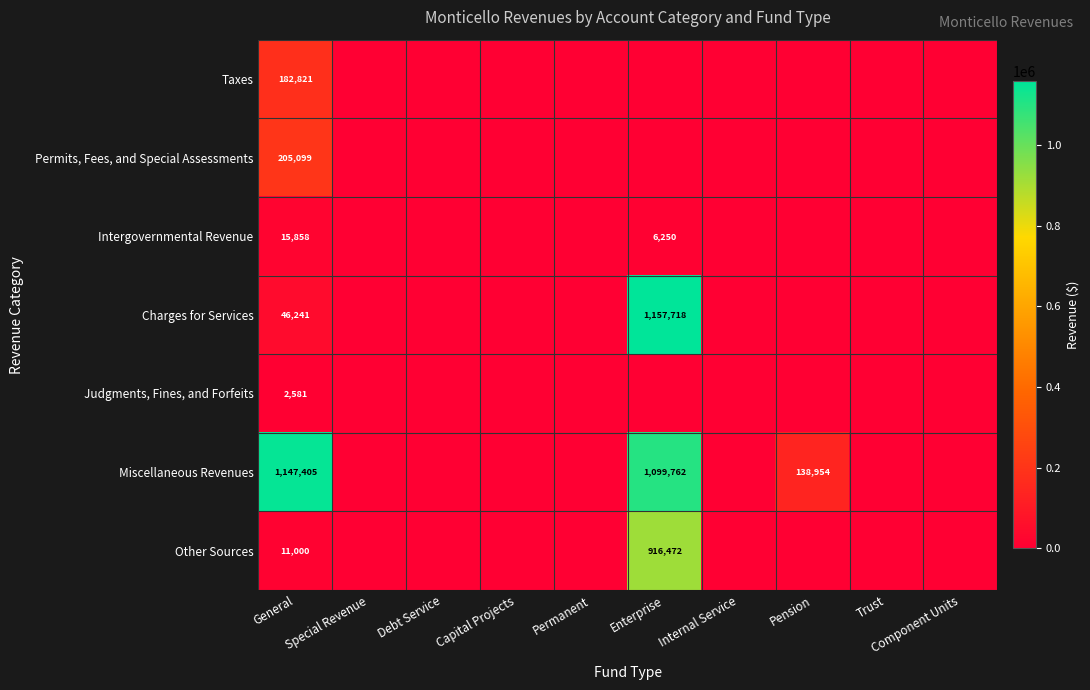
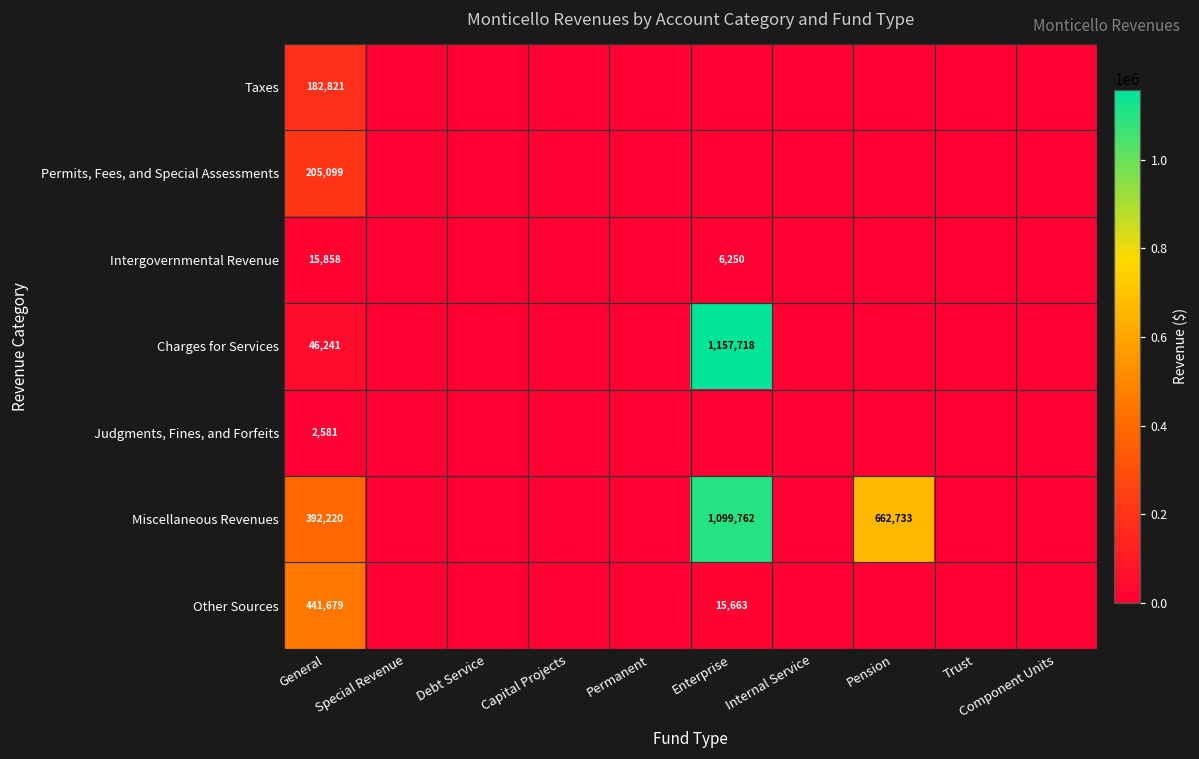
  {
    "Taxes": {
      "General": "182,821"
    },
    "Permits, Fees, and Special Assessments": {
      "General": "205,099"
    },
    "Intergovernmental Revenue": {
      "General": "15,858",
      "Enterprise": "6,250"
    },
    "Charges for Services": {
      "General": "46,241",
      "Enterprise": "1,157,718"
    },
    "Judgments, Fines, and Forfeits": {
      "General": "2,581"
    },
    "Miscellaneous Revenues": {
-     "General": "1,147,405",
+     "General": "392,220",
      "Enterprise": "1,099,762",
-     "Pension": "138,954"
+     "Pension": "662,733"
    },
    "Other Sources": {
-     "General": "11,000",
-     "Enterprise": "916,472"
+     "General": "441,679",
+     "Enterprise": "15,663"
    }
  }
